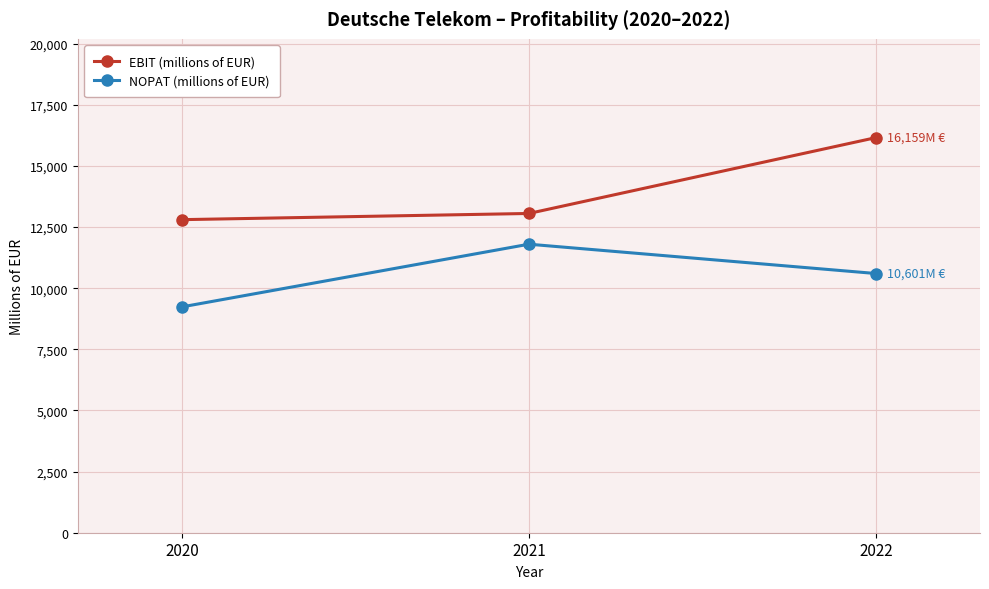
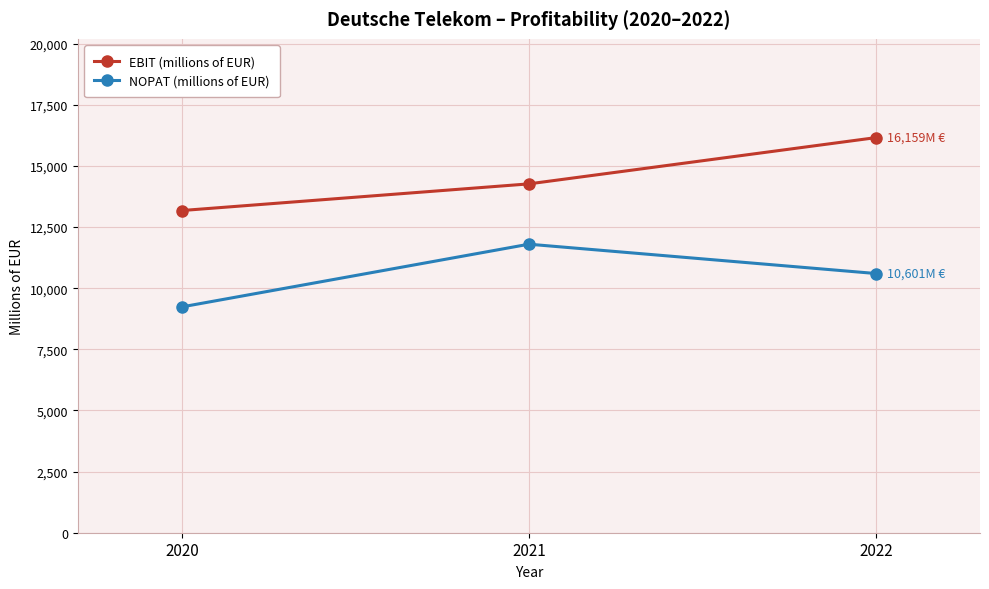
  {
    "EBIT (millions of EUR)": {
-     "2020": "12,800",
-     "2021": "13,100"
+     "2020": "13,200",
+     "2021": "14,300"
    },
    "NOPAT (millions of EUR)": {
      "2022": "10,601M"
    }
  }
